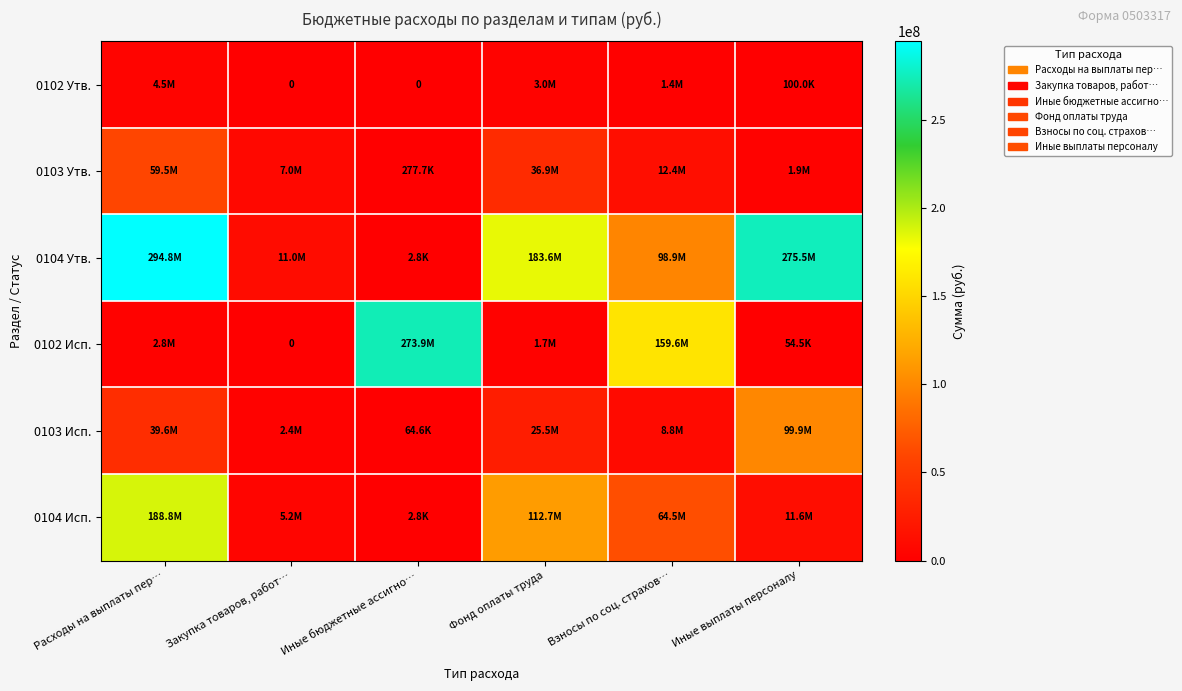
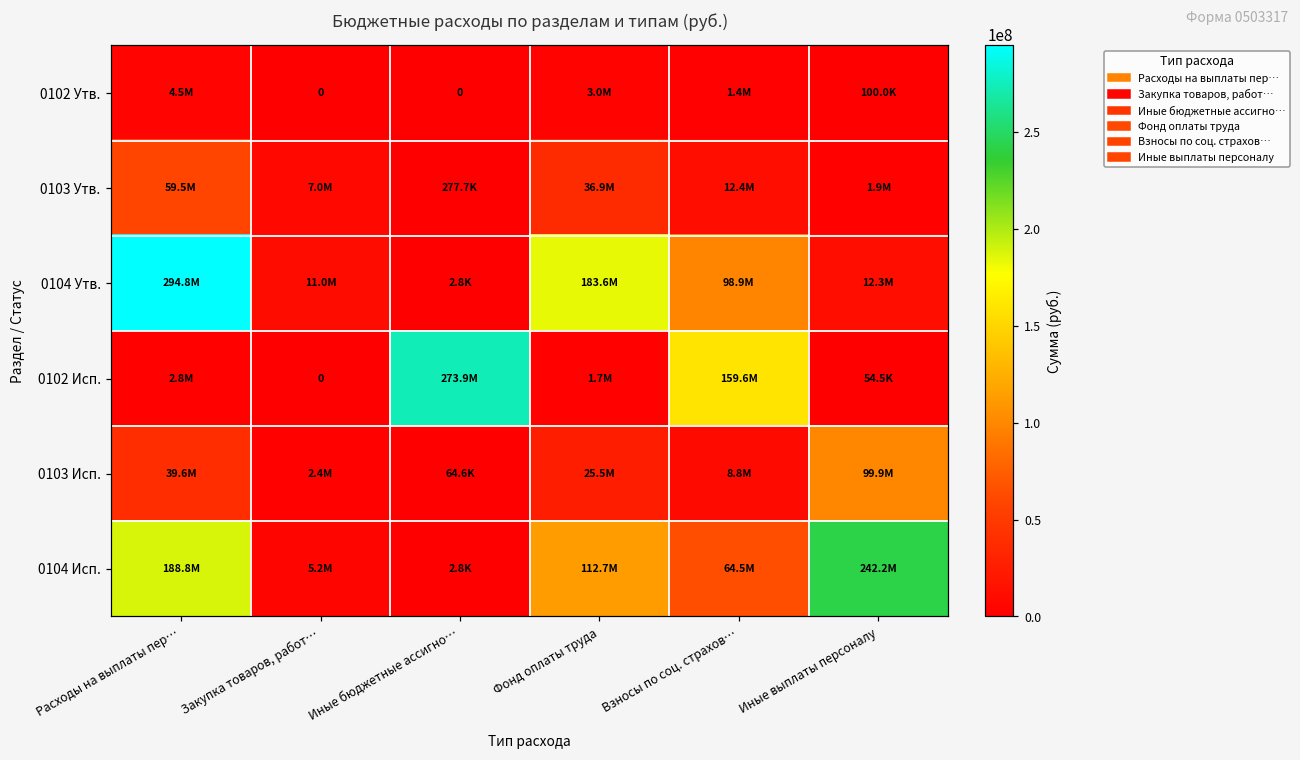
  {
    "0102 Утв.": {
      "Расходы на выплаты пер…": "4.5M",
      "Закупка товаров, работ…": "0",
      "Иные бюджетные ассигно…": "0",
      "Фонд оплаты труда": "3.0M",
      "Взносы по соц. страхов…": "1.4M",
      "Иные выплаты персоналу": "100.0K"
    },
    "0103 Утв.": {
      "Расходы на выплаты пер…": "59.5M",
      "Закупка товаров, работ…": "7.0M",
      "Иные бюджетные ассигно…": "277.7K",
      "Фонд оплаты труда": "36.9M",
      "Взносы по соц. страхов…": "12.4M",
      "Иные выплаты персоналу": "1.9M"
    },
    "0104 Утв.": {
      "Расходы на выплаты пер…": "294.8M",
      "Закупка товаров, работ…": "11.0M",
      "Иные бюджетные ассигно…": "2.8K",
      "Фонд оплаты труда": "183.6M",
      "Взносы по соц. страхов…": "98.9M",
-     "Иные выплаты персоналу": "275.5M"
+     "Иные выплаты персоналу": "12.3M"
    },
    "0102 Исп.": {
      "Расходы на выплаты пер…": "2.8M",
      "Закупка товаров, работ…": "0",
      "Иные бюджетные ассигно…": "273.9M",
      "Фонд оплаты труда": "1.7M",
      "Взносы по соц. страхов…": "159.6M",
      "Иные выплаты персоналу": "54.5K"
    },
    "0103 Исп.": {
      "Расходы на выплаты пер…": "39.6M",
      "Закупка товаров, работ…": "2.4M",
      "Иные бюджетные ассигно…": "64.6K",
      "Фонд оплаты труда": "25.5M",
      "Взносы по соц. страхов…": "8.8M",
      "Иные выплаты персоналу": "99.9M"
    },
    "0104 Исп.": {
      "Расходы на выплаты пер…": "188.8M",
      "Закупка товаров, работ…": "5.2M",
      "Иные бюджетные ассигно…": "2.8K",
      "Фонд оплаты труда": "112.7M",
      "Взносы по соц. страхов…": "64.5M",
-     "Иные выплаты персоналу": "11.6M"
+     "Иные выплаты персоналу": "242.2M"
    }
  }
